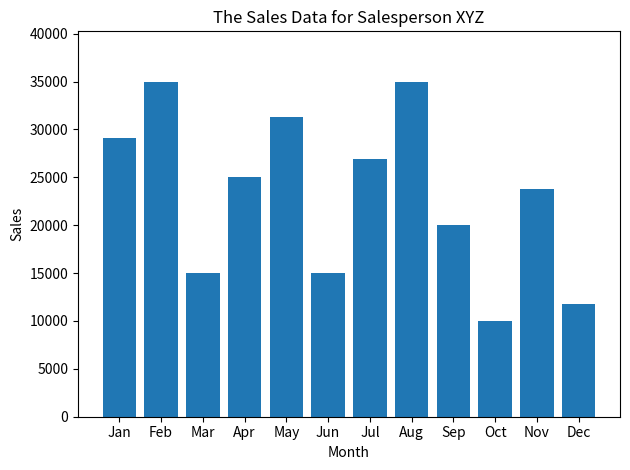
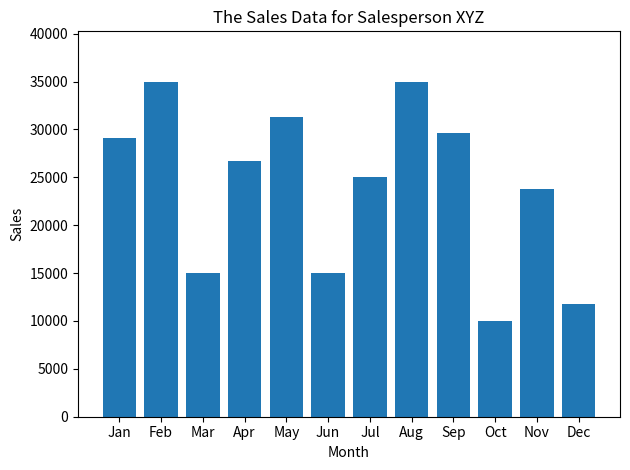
  {
    "Jan": 29000,
    "Feb": 35000,
    "Mar": 15000,
-   "Apr": 25000,
+   "Apr": 27000,
    "May": 31000,
    "Jun": 15000,
-   "Jul": 27000,
+   "Jul": 25000,
    "Aug": 35000,
-   "Sep": 20000,
+   "Sep": 30000,
    "Oct": 10000,
    "Nov": 24000,
    "Dec": 12000
  }
